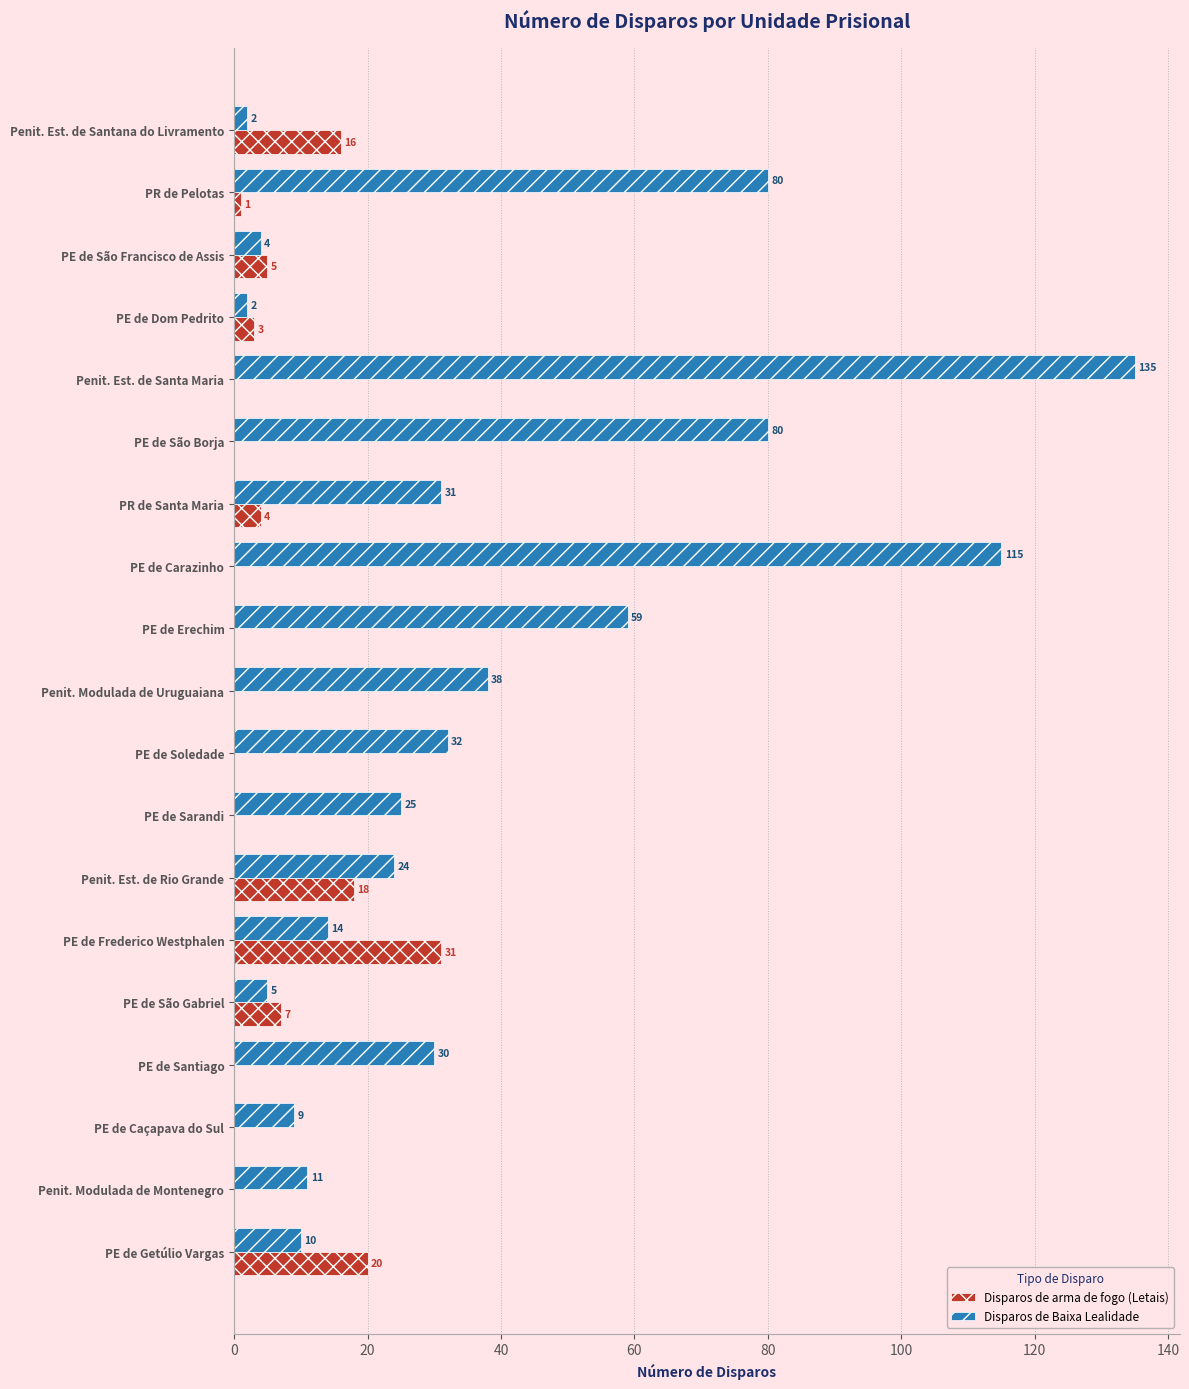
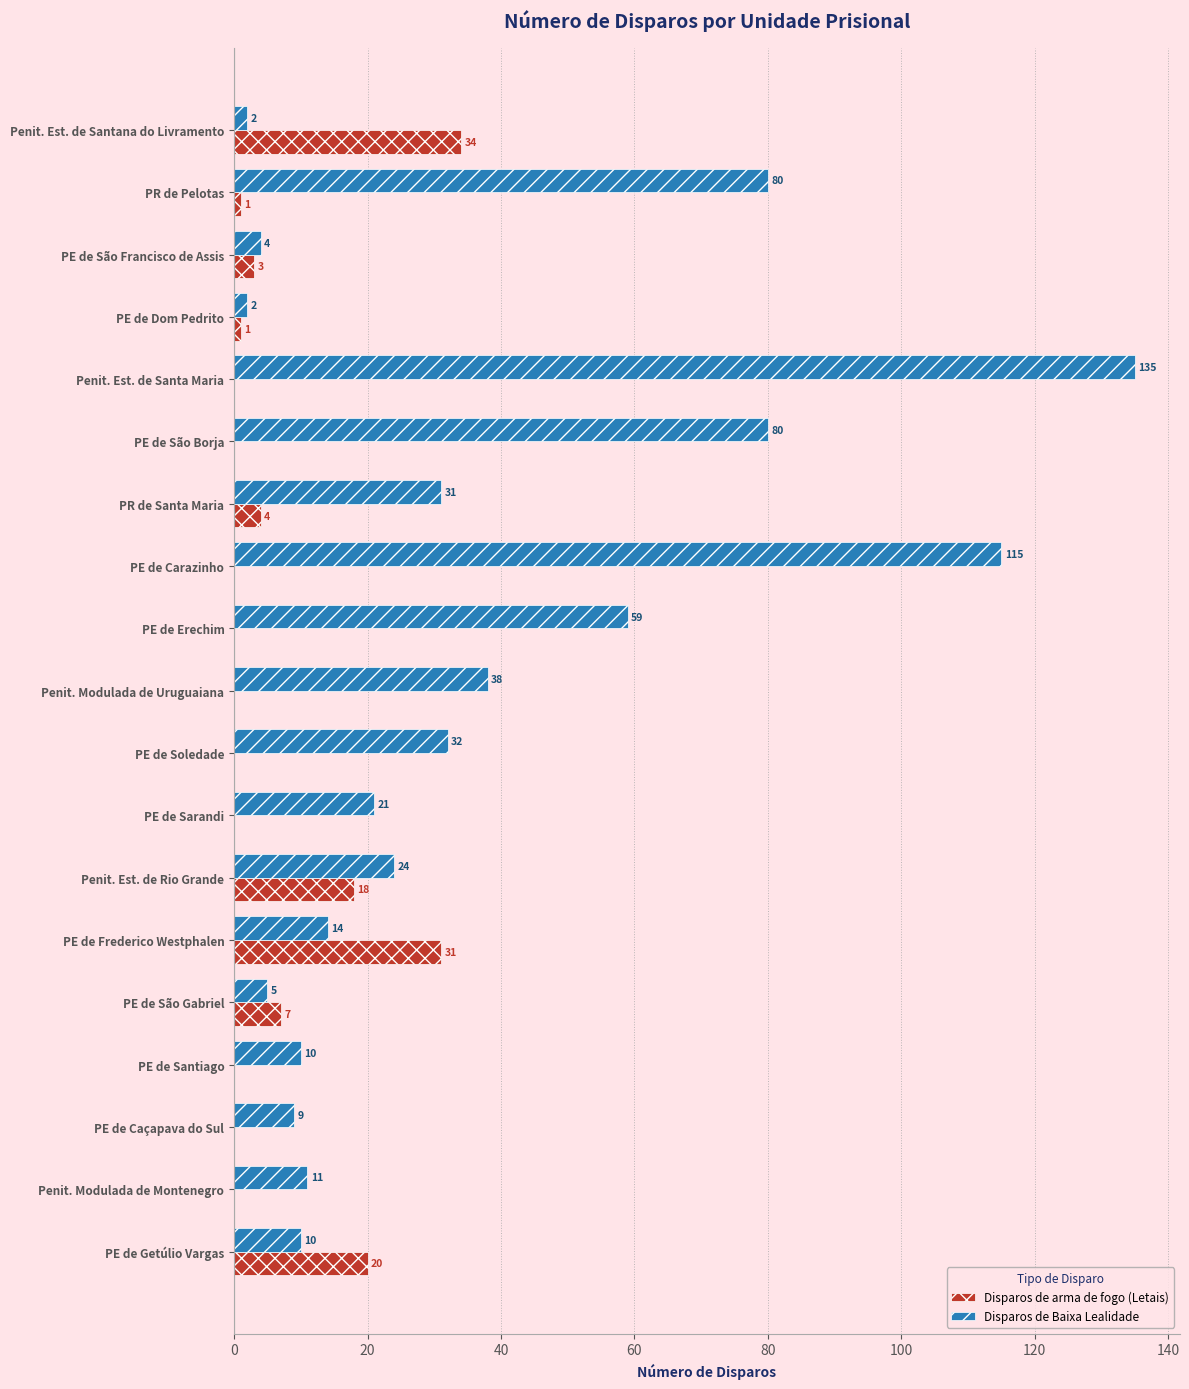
  {
    "Disparos de arma de fogo (Letais)": {
-     "Penit. Est. de Santana do Livramento": 16,
+     "Penit. Est. de Santana do Livramento": 34,
      "PR de Pelotas": 1,
-     "PE de São Francisco de Assis": 5,
-     "PE de Dom Pedrito": 3,
+     "PE de São Francisco de Assis": 3,
+     "PE de Dom Pedrito": 1,
      "PR de Santa Maria": 4,
      "Penit. Est. de Rio Grande": 18,
      "PE de Frederico Westphalen": 31,
      "PE de São Gabriel": 7,
      "PE de Getúlio Vargas": 20
    },
    "Disparos de Baixa Lealidade": {
      "Penit. Est. de Santana do Livramento": 2,
      "PR de Pelotas": 80,
      "PE de São Francisco de Assis": 4,
      "PE de Dom Pedrito": 2,
      "Penit. Est. de Santa Maria": 135,
      "PE de São Borja": 80,
      "PR de Santa Maria": 31,
      "PE de Carazinho": 115,
      "PE de Erechim": 59,
      "Penit. Modulada de Uruguaiana": 38,
      "PE de Soledade": 32,
-     "PE de Sarandi": 25,
+     "PE de Sarandi": 21,
      "Penit. Est. de Rio Grande": 24,
      "PE de Frederico Westphalen": 14,
      "PE de São Gabriel": 5,
-     "PE de Santiago": 30,
+     "PE de Santiago": 10,
      "PE de Caçapava do Sul": 9,
      "Penit. Modulada de Montenegro": 11,
      "PE de Getúlio Vargas": 10
    }
  }
